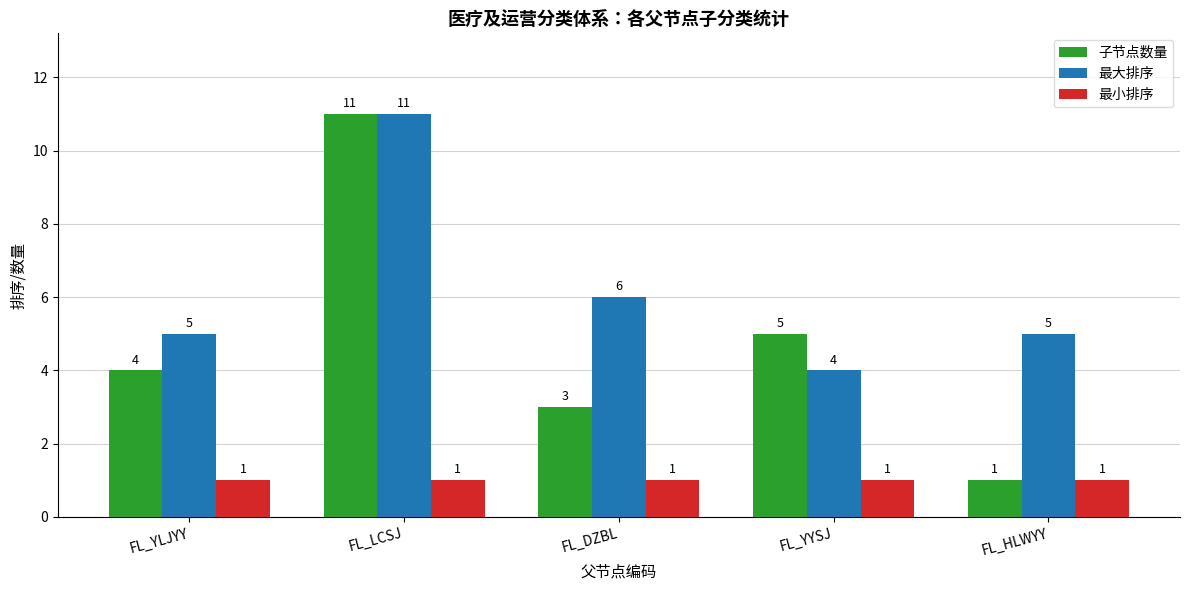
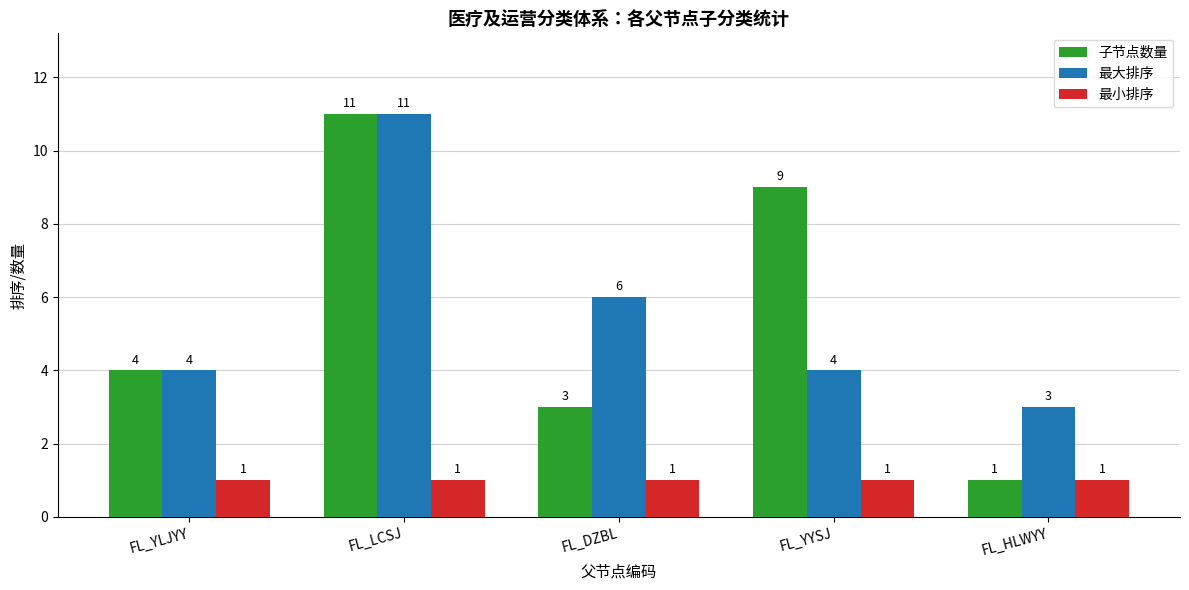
  {
    "子节点数量": {
      "FL_YLJYY": 4,
      "FL_LCSJ": 11,
      "FL_DZBL": 3,
-     "FL_YYSJ": 5,
+     "FL_YYSJ": 9,
      "FL_HLWYY": 1
    },
    "最大排序": {
-     "FL_YLJYY": 5,
+     "FL_YLJYY": 4,
      "FL_LCSJ": 11,
      "FL_DZBL": 6,
      "FL_YYSJ": 4,
-     "FL_HLWYY": 5
+     "FL_HLWYY": 3
    },
    "最小排序": {
      "FL_YLJYY": 1,
      "FL_LCSJ": 1,
      "FL_DZBL": 1,
      "FL_YYSJ": 1,
      "FL_HLWYY": 1
    }
  }
